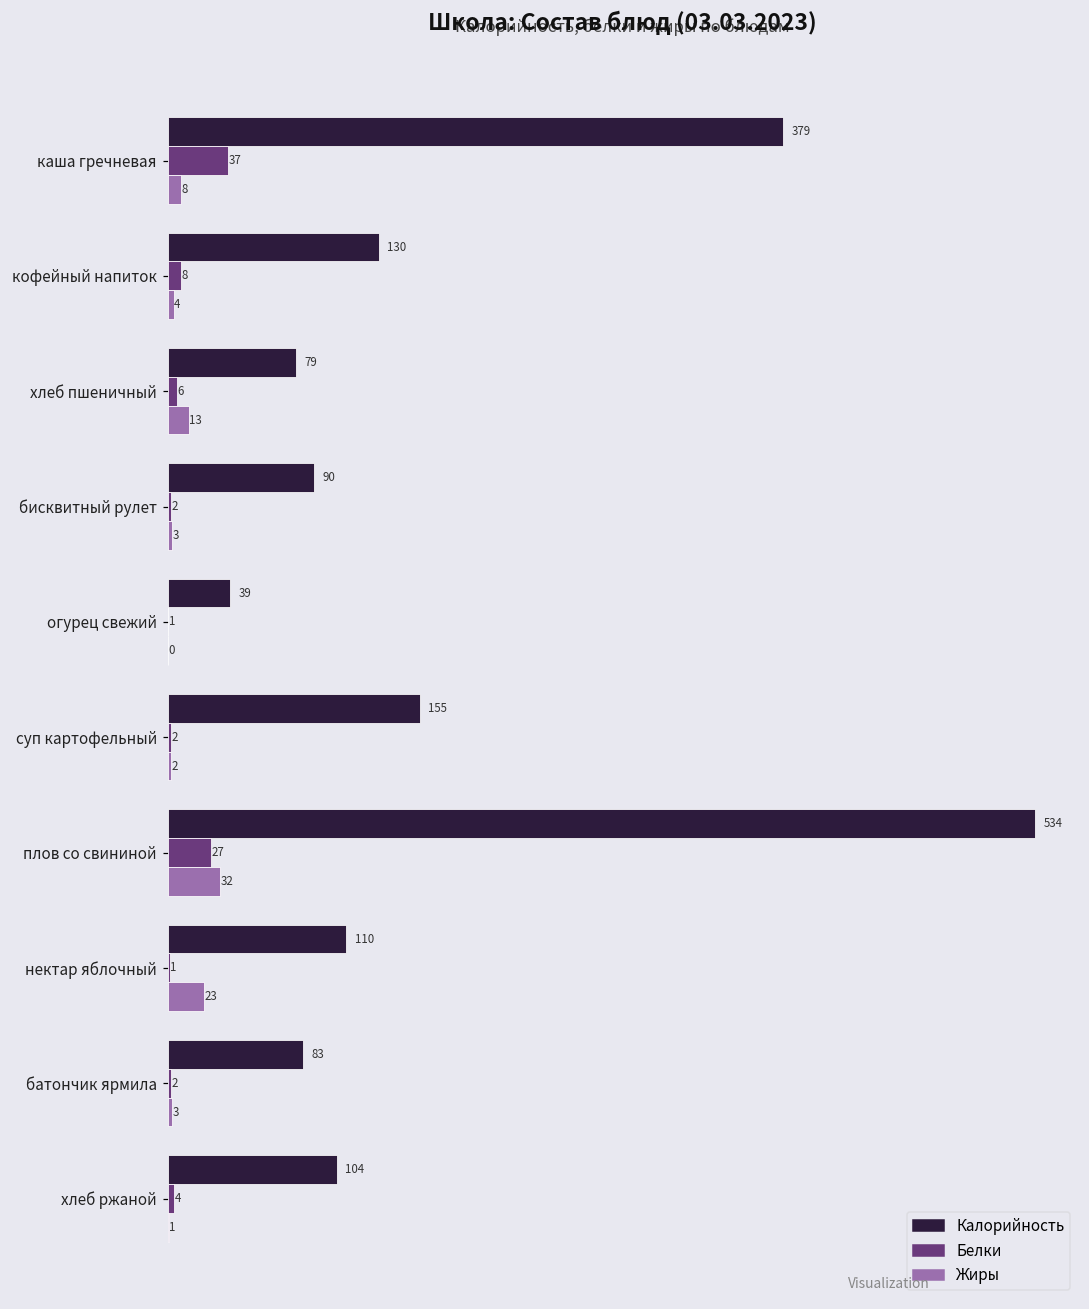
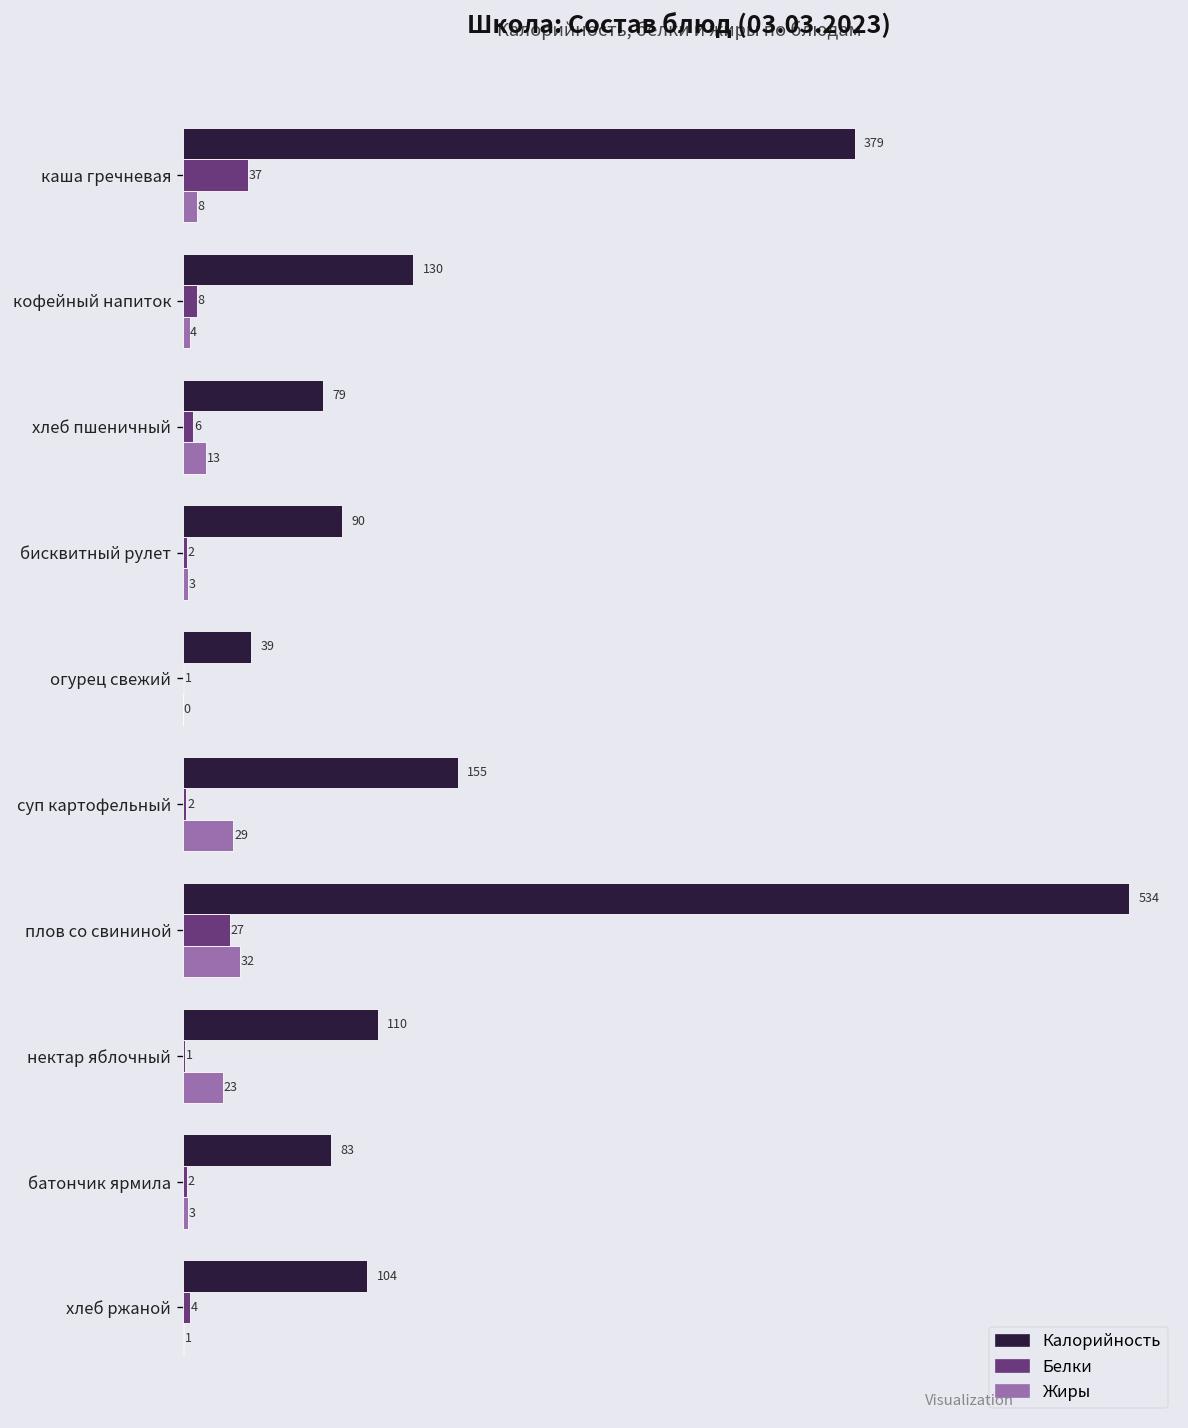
  {
    "Калорийность": {
      "каша гречневая": 379,
      "кофейный напиток": 130,
      "хлеб пшеничный": 79,
      "бисквитный рулет": 90,
      "огурец свежий": 39,
      "суп картофельный": 155,
      "плов со свининой": 534,
      "нектар яблочный": 110,
      "батончик ярмила": 83,
      "хлеб ржаной": 104
    },
    "Белки": {
      "каша гречневая": 37,
      "кофейный напиток": 8,
      "хлеб пшеничный": 6,
      "бисквитный рулет": 2,
      "огурец свежий": 1,
      "суп картофельный": 2,
      "плов со свининой": 27,
      "нектар яблочный": 1,
      "батончик ярмила": 2,
      "хлеб ржаной": 4
    },
    "Жиры": {
      "каша гречневая": 8,
      "кофейный напиток": 4,
      "хлеб пшеничный": 13,
      "бисквитный рулет": 3,
      "огурец свежий": 0,
-     "суп картофельный": 2,
+     "суп картофельный": 29,
      "плов со свининой": 32,
      "нектар яблочный": 23,
      "батончик ярмила": 3,
      "хлеб ржаной": 1
    }
  }
